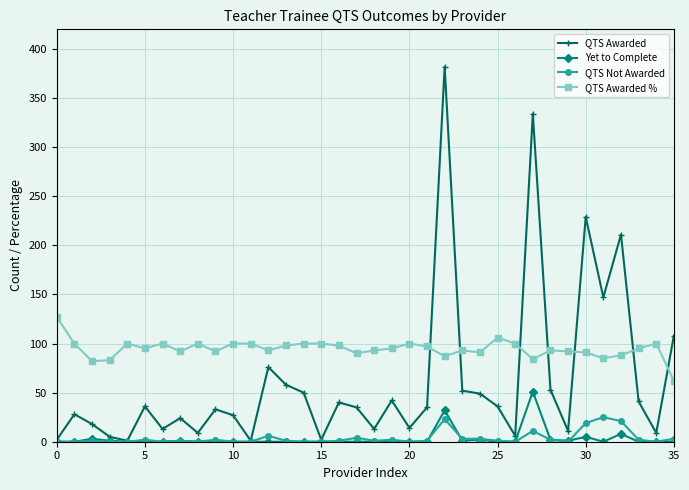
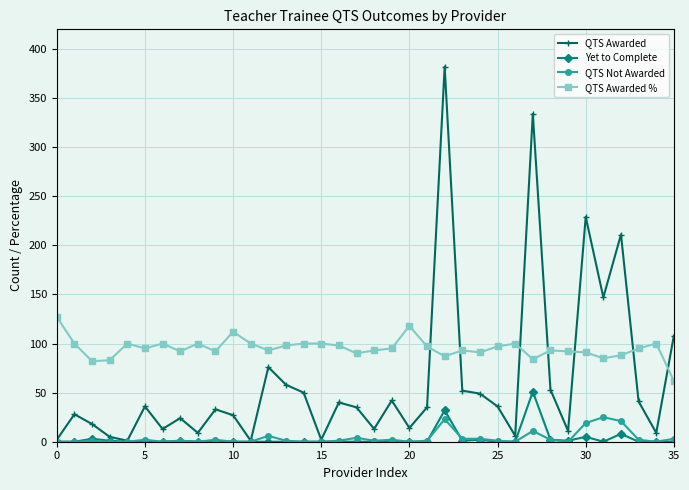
  {
    "QTS Awarded %": {
      "0": 130,
      "5": 100,
-     "10": 100,
+     "10": 110,
      "15": 100,
-     "20": 100,
-     "25": 110,
+     "20": 120,
+     "25": 100,
      "30": 90,
      "35": 60
    }
  }
